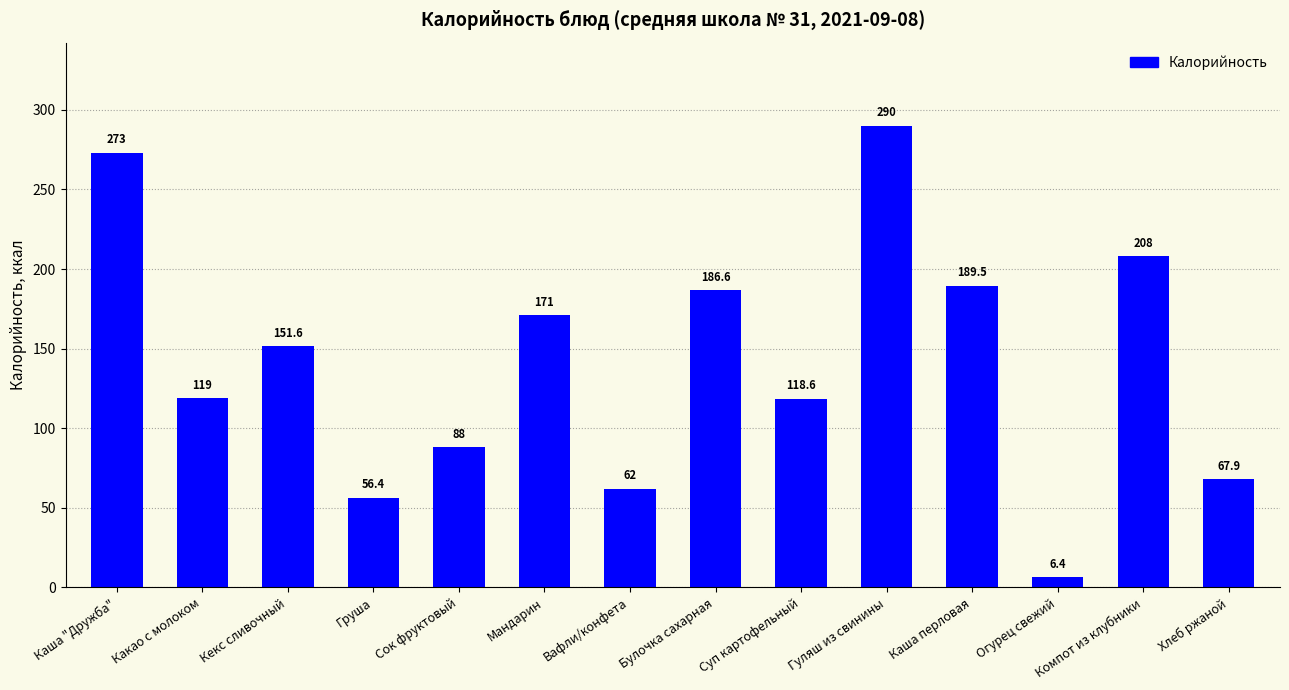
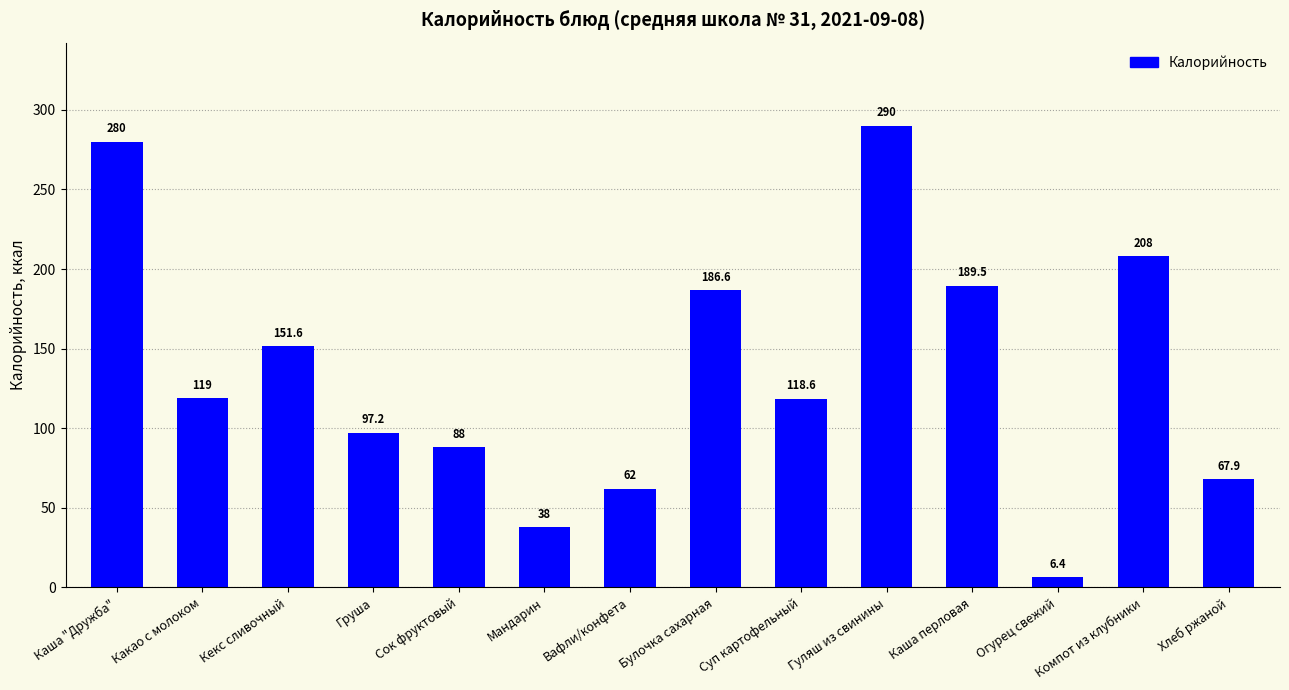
  {
-   "Каша \"Дружба\"": 273,
+   "Каша \"Дружба\"": 280,
    "Какао с молоком": 119,
    "Кекс сливочный": 151.6,
-   "Груша": 56.4,
+   "Груша": 97.2,
    "Сок фруктовый": 88,
-   "Мандарин": 171,
+   "Мандарин": 38,
    "Вафли/конфета": 62,
    "Булочка сахарная": 186.6,
    "Суп картофельный": 118.6,
    "Гуляш из свинины": 290,
    "Каша перловая": 189.5,
    "Огурец свежий": 6.4,
    "Компот из клубники": 208,
    "Хлеб ржаной": 67.9
  }
